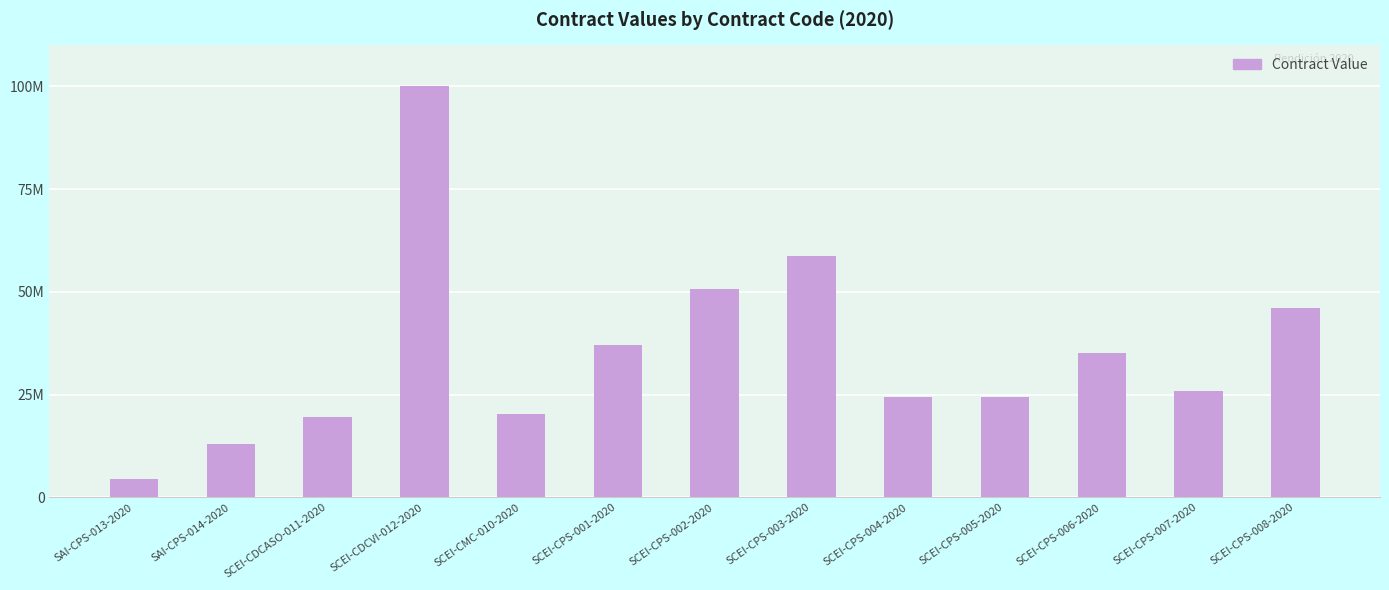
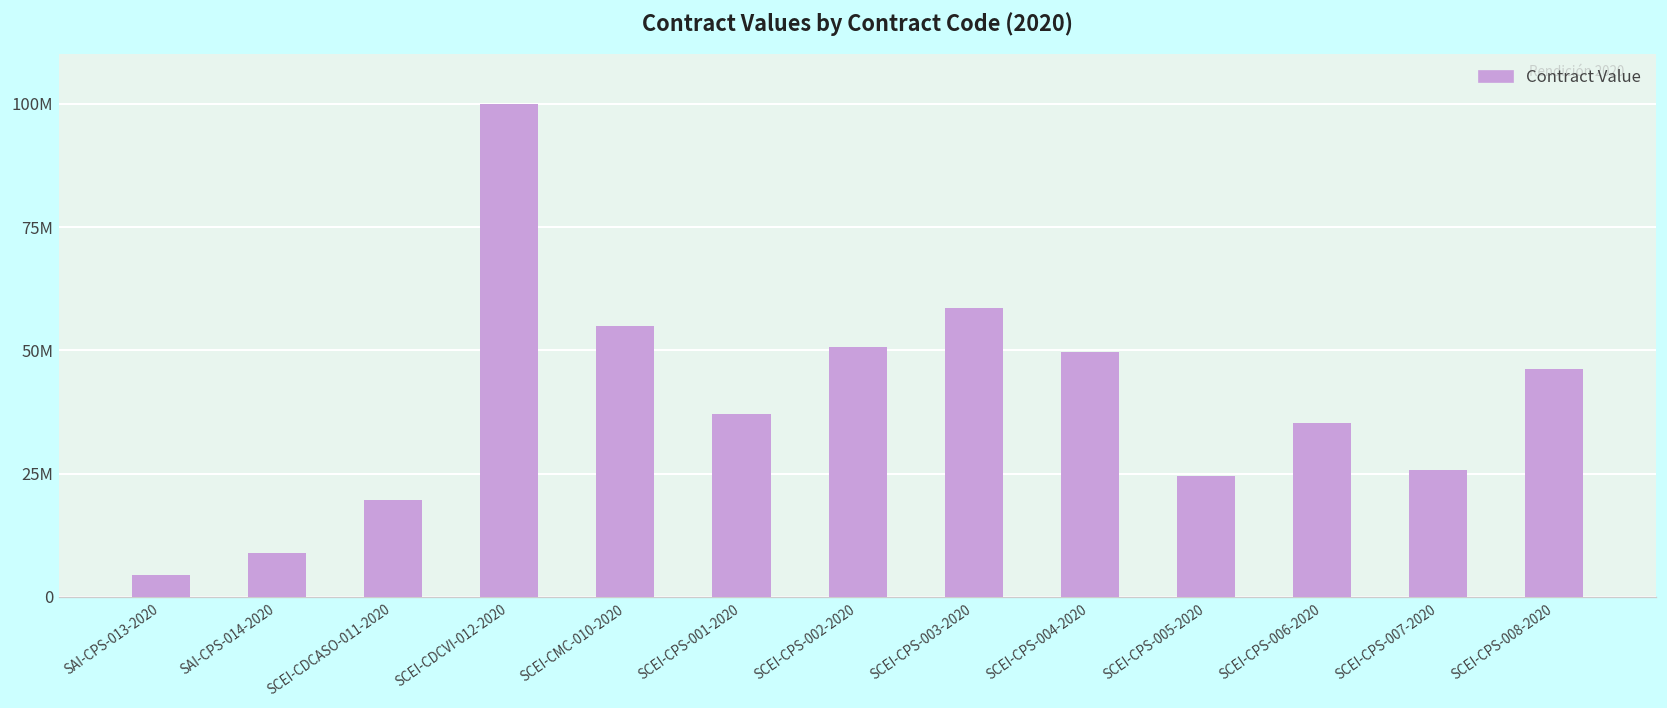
  {
    "SAI-CPS-013-2020": 4000000,
-   "SAI-CPS-014-2020": 13000000,
+   "SAI-CPS-014-2020": 9000000,
    "SCEI-CDCASO-011-2020": 20000000,
    "SCEI-CDCVI-012-2020": 100000000,
-   "SCEI-CMC-010-2020": 20000000,
+   "SCEI-CMC-010-2020": 55000000,
    "SCEI-CPS-001-2020": 37000000,
    "SCEI-CPS-002-2020": 51000000,
    "SCEI-CPS-003-2020": 59000000,
-   "SCEI-CPS-004-2020": 25000000,
+   "SCEI-CPS-004-2020": 50000000,
    "SCEI-CPS-005-2020": 25000000,
    "SCEI-CPS-006-2020": 35000000,
    "SCEI-CPS-007-2020": 26000000,
    "SCEI-CPS-008-2020": 46000000
  }
